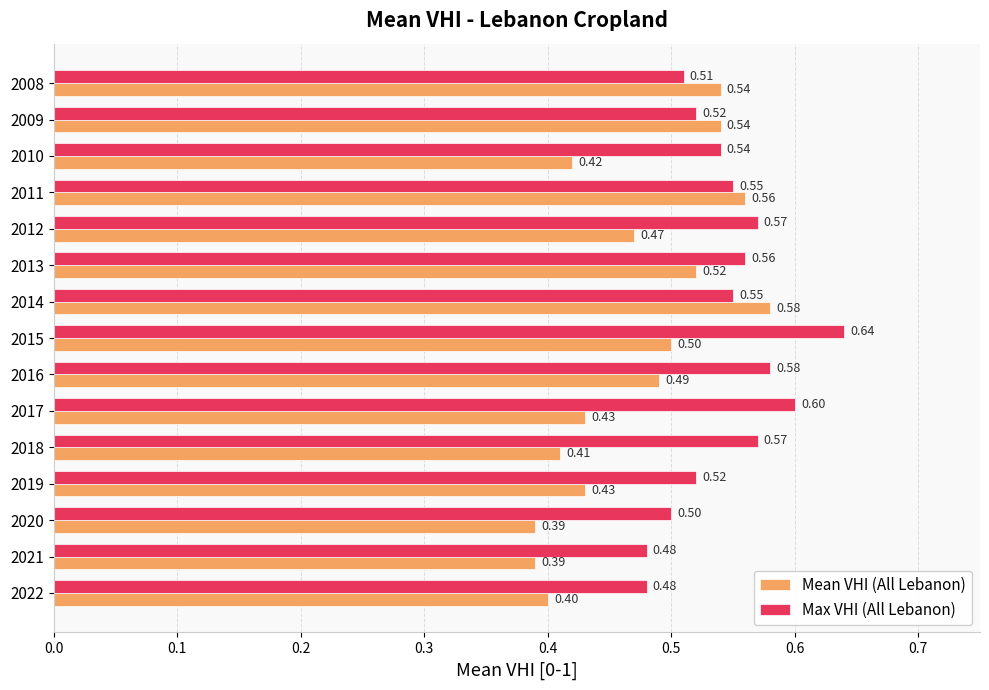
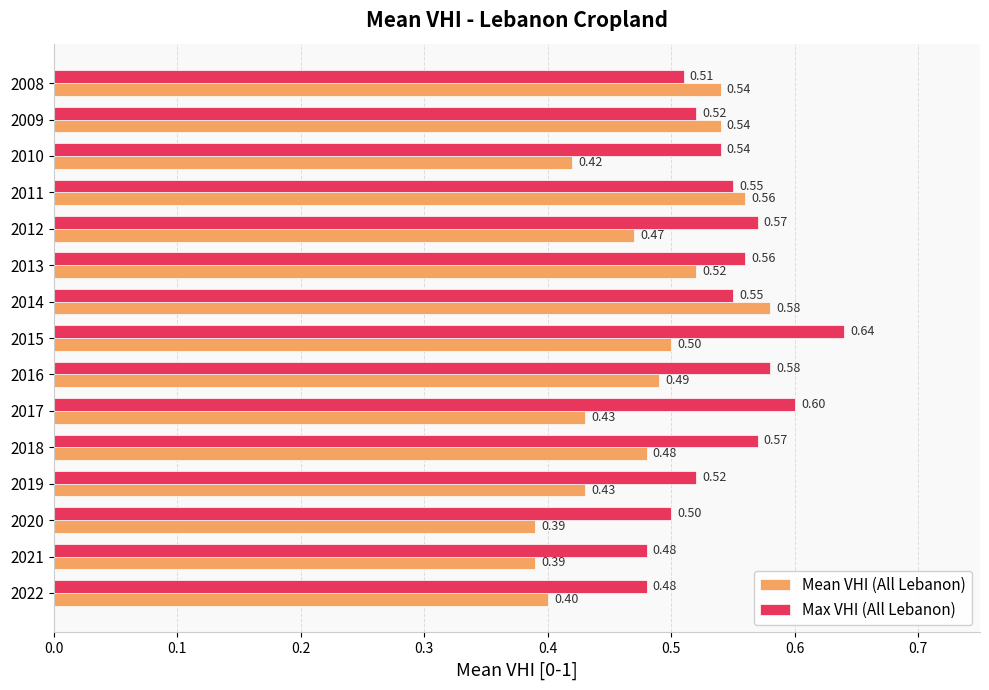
  {
    "Mean VHI (All Lebanon)": {
      "2008": 0.54,
      "2009": 0.54,
      "2010": 0.42,
      "2011": 0.56,
      "2012": 0.47,
      "2013": 0.52,
      "2014": 0.58,
      "2015": 0.50,
      "2016": 0.49,
      "2017": 0.43,
-     "2018": 0.41,
+     "2018": 0.48,
      "2019": 0.43,
      "2020": 0.39,
      "2021": 0.39,
      "2022": 0.40
    },
    "Max VHI (All Lebanon)": {
      "2008": 0.51,
      "2009": 0.52,
      "2010": 0.54,
      "2011": 0.55,
      "2012": 0.57,
      "2013": 0.56,
      "2014": 0.55,
      "2015": 0.64,
      "2016": 0.58,
      "2017": 0.60,
      "2018": 0.57,
      "2019": 0.52,
      "2020": 0.50,
      "2021": 0.48,
      "2022": 0.48
    }
  }
